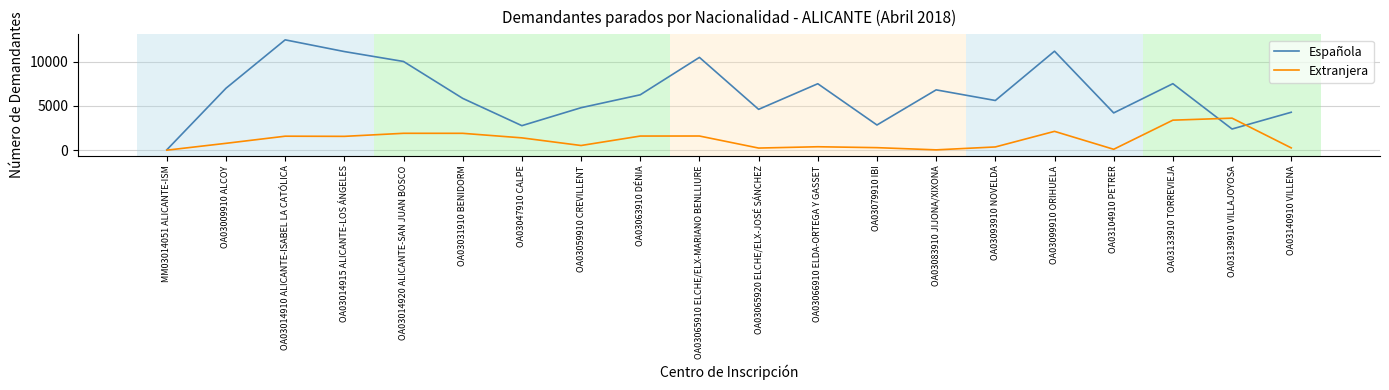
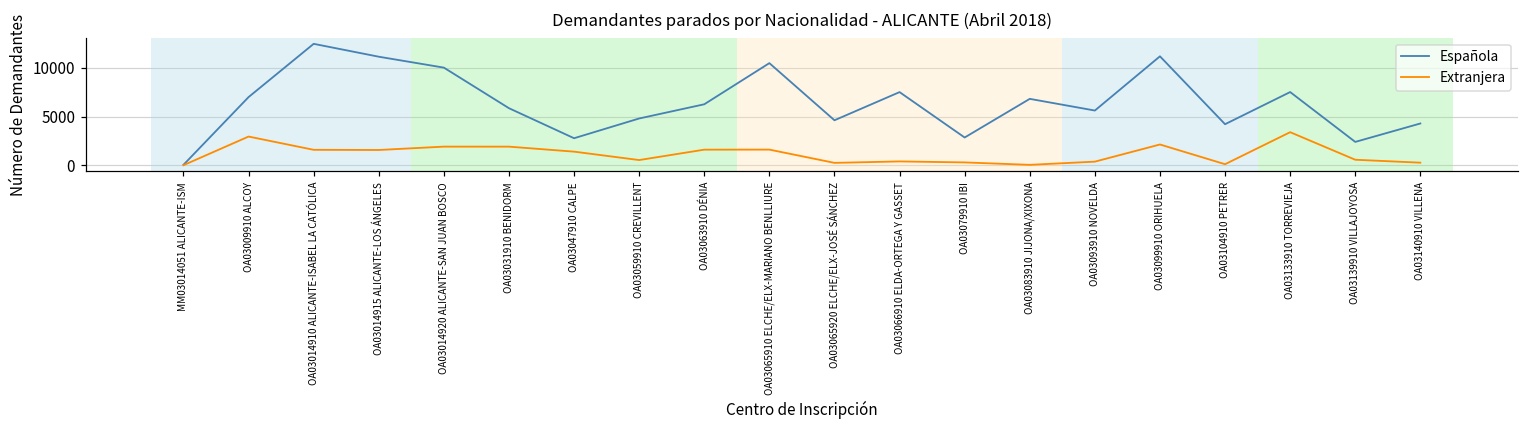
  {
    "Española": {
      "OA03009910 ALCOY": 7000,
      "OA03014910 ALICANTE-ISABEL LA CATÓLICA": 12000,
      "OA03014915 ALICANTE-LOS ÁNGELES": 11000,
      "OA03014920 ALICANTE-SAN JUAN BOSCO": 10000,
      "OA03031910 BENIDORM": 6000,
      "OA03047910 CALPE": 3000,
      "OA03059910 CREVILLENT": 5000,
      "OA03063910 DÉNIA": 6000,
      "OA03065910 ELCHE/ELX-MARIANO BENLLIURE": 10000,
      "OA03065920 ELCHE/ELX-JOSÉ SÁNCHEZ": 5000,
      "OA03066910 ELDA-ORTEGA Y GASSET": 8000,
      "OA03079910 IBI": 3000,
      "OA03083910 JIJONA/XIXONA": 7000,
      "OA03093910 NOVELDA": 6000,
      "OA03099910 ORIHUELA": 11000,
      "OA03104910 PETRER": 4000,
      "OA03133910 TORREVIEJA": 8000,
      "OA03139910 VILLAJOYOSA": 2000,
      "OA03140910 VILLENA": 4000
    },
    "Extranjera": {
-     "OA03009910 ALCOY": 1000,
+     "OA03009910 ALCOY": 3000,
      "OA03014910 ALICANTE-ISABEL LA CATÓLICA": 2000,
      "OA03014915 ALICANTE-LOS ÁNGELES": 2000,
      "OA03014920 ALICANTE-SAN JUAN BOSCO": 2000,
      "OA03031910 BENIDORM": 2000,
      "OA03047910 CALPE": 1000,
      "OA03059910 CREVILLENT": 1000,
      "OA03063910 DÉNIA": 2000,
      "OA03065910 ELCHE/ELX-MARIANO BENLLIURE": 2000,
      "OA03065920 ELCHE/ELX-JOSÉ SÁNCHEZ": 0,
      "OA03066910 ELDA-ORTEGA Y GASSET": 0,
      "OA03079910 IBI": 0,
      "OA03083910 JIJONA/XIXONA": 0,
      "OA03093910 NOVELDA": 0,
      "OA03099910 ORIHUELA": 2000,
      "OA03104910 PETRER": 0,
      "OA03133910 TORREVIEJA": 3000,
-     "OA03139910 VILLAJOYOSA": 4000,
+     "OA03139910 VILLAJOYOSA": 1000,
      "OA03140910 VILLENA": 0
    }
  }
